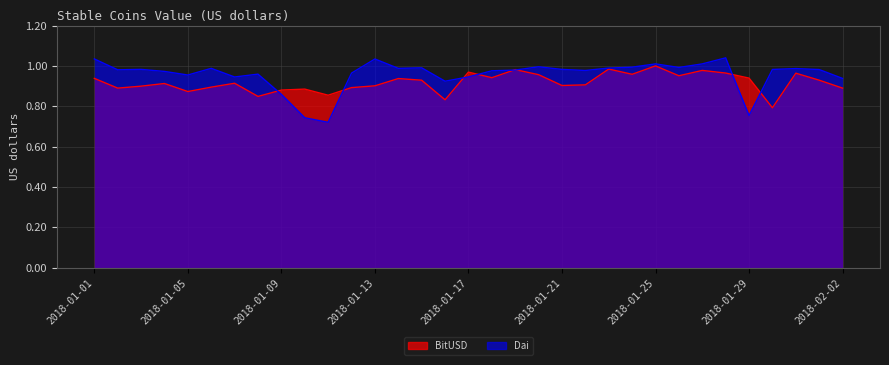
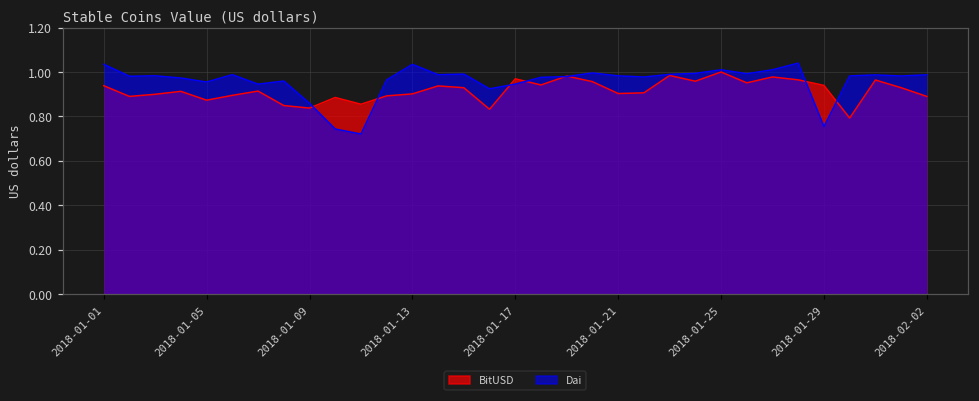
  {
    "BitUSD": {
      "2018-01-01": 0.94,
      "2018-01-05": 0.87,
-     "2018-01-09": 0.88,
+     "2018-01-09": 0.84,
      "2018-01-13": 0.90,
      "2018-01-17": 0.97,
      "2018-01-21": 0.90,
      "2018-01-29": 0.94,
      "2018-02-02": 0.89
    },
    "Dai": {
      "2018-01-01": 1.03,
      "2018-01-05": 0.95,
      "2018-01-09": 0.86,
      "2018-01-13": 1.03,
      "2018-01-17": 0.95,
      "2018-01-21": 0.98,
      "2018-01-29": 0.75,
-     "2018-02-02": 0.94
+     "2018-02-02": 0.99
    }
  }
